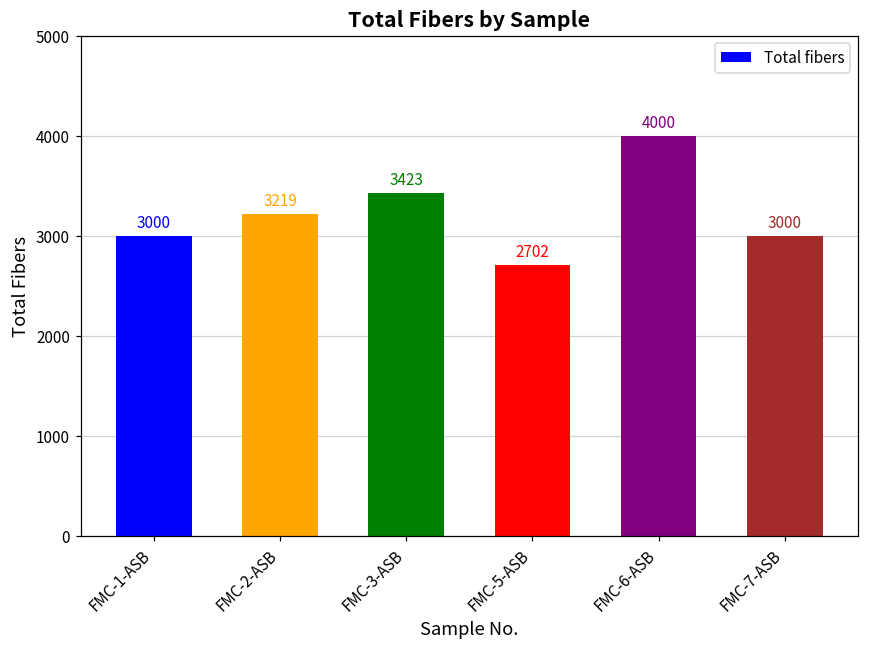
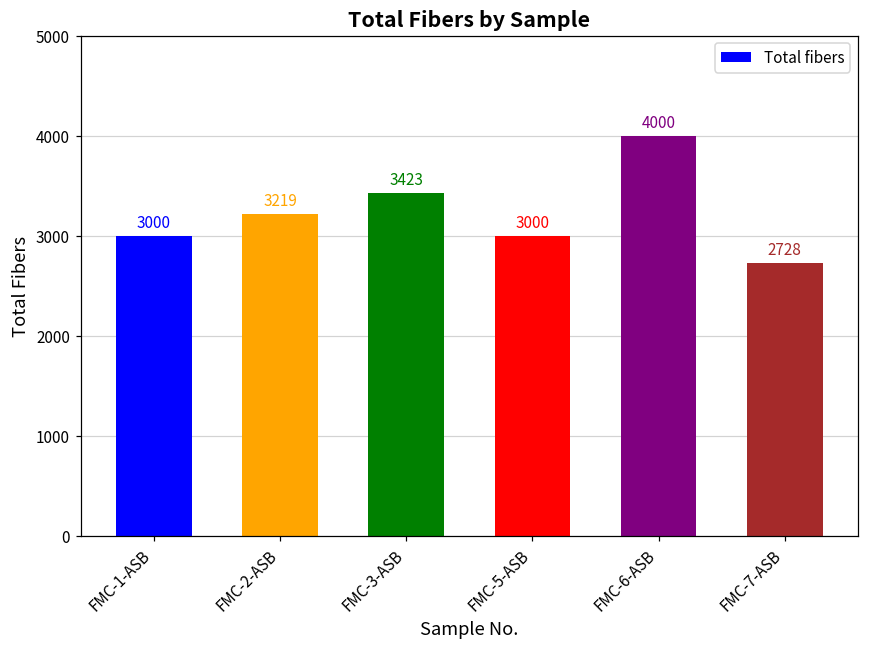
  {
    "FMC-1-ASB": 3000,
    "FMC-2-ASB": 3219,
    "FMC-3-ASB": 3423,
-   "FMC-5-ASB": 2702,
+   "FMC-5-ASB": 3000,
    "FMC-6-ASB": 4000,
-   "FMC-7-ASB": 3000
+   "FMC-7-ASB": 2728
  }
